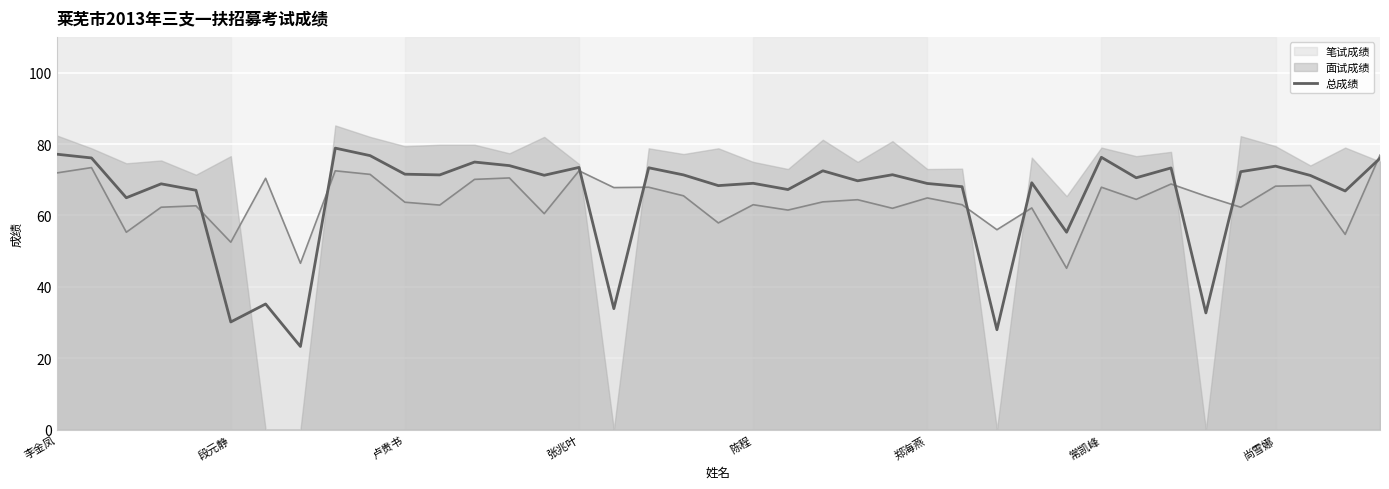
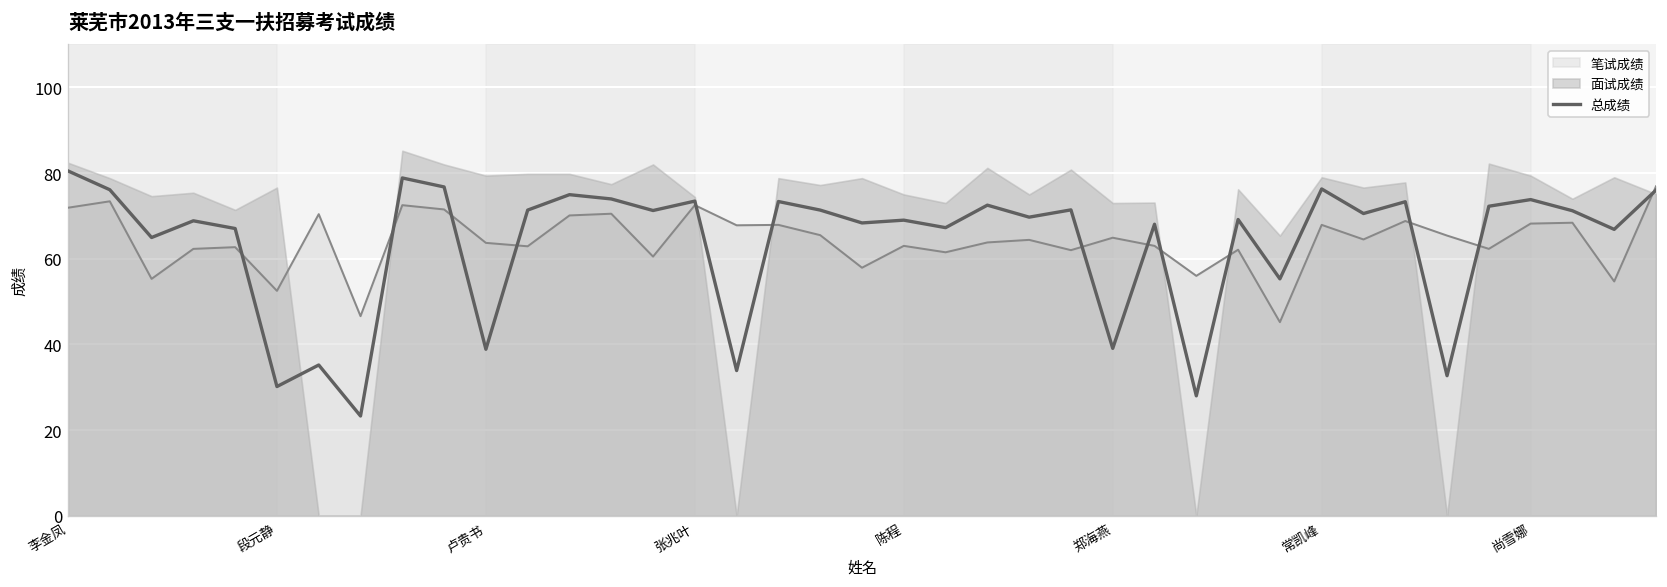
  {
    "总成绩": {
-     "李金凤": 77,
+     "李金凤": 80,
      "段元静": 30,
-     "卢贵书": 72,
+     "卢贵书": 39,
      "张兆叶": 73,
      "陈程": 69,
-     "郑海燕": 69,
+     "郑海燕": 39,
      "常凯峰": 76,
      "尚雪娜": 74
    }
  }
